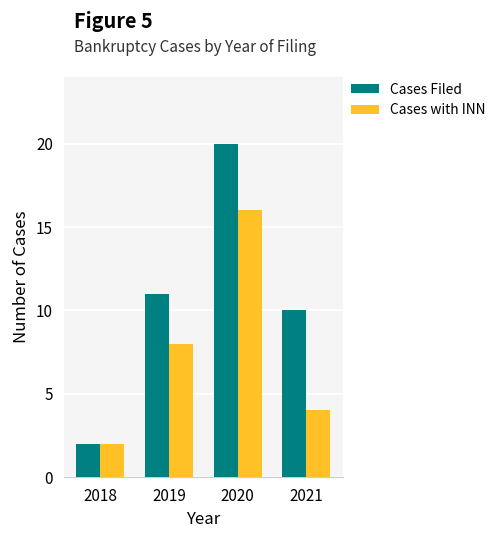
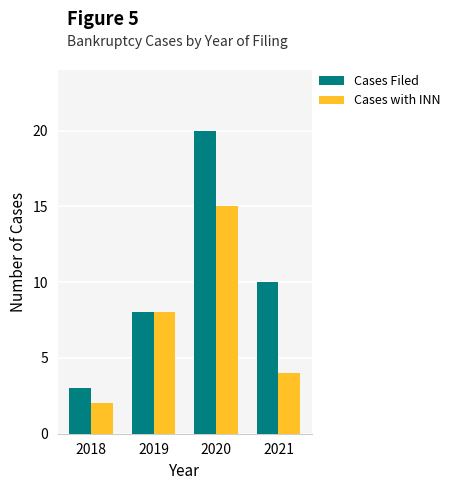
  {
    "Cases Filed": {
-     "2018": 2,
-     "2019": 11,
+     "2018": 3,
+     "2019": 8,
      "2020": 20,
      "2021": 10
    },
    "Cases with INN": {
      "2018": 2,
      "2019": 8,
-     "2020": 16,
+     "2020": 15,
      "2021": 4
    }
  }
